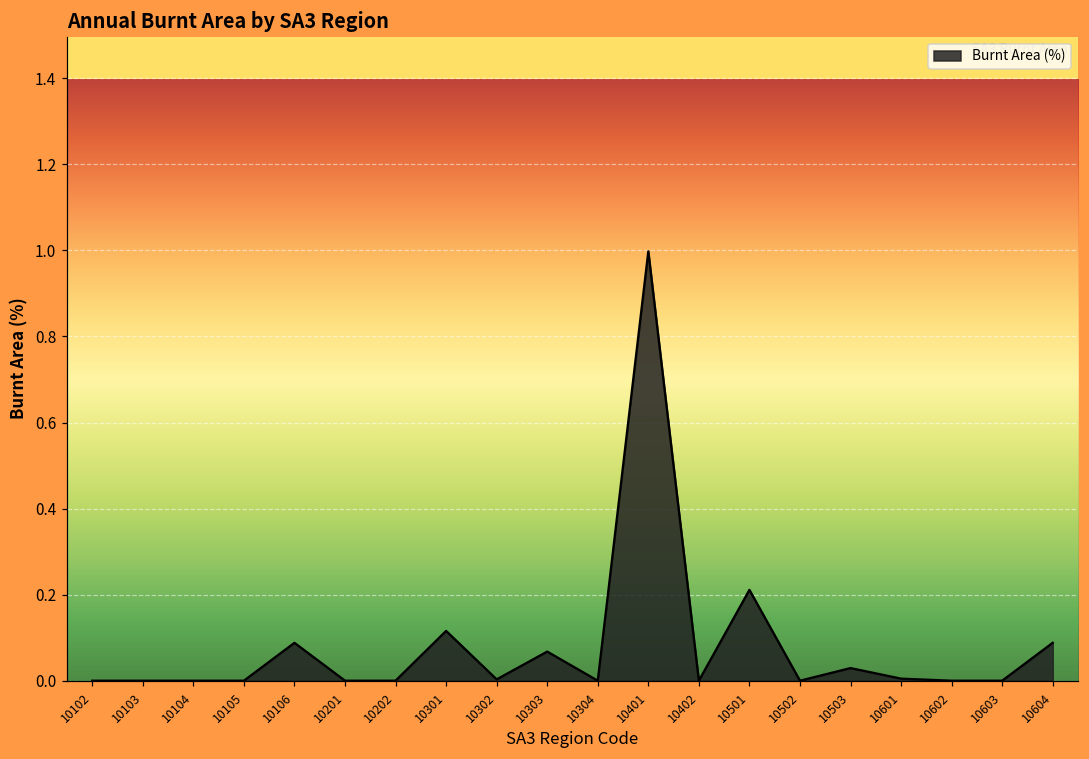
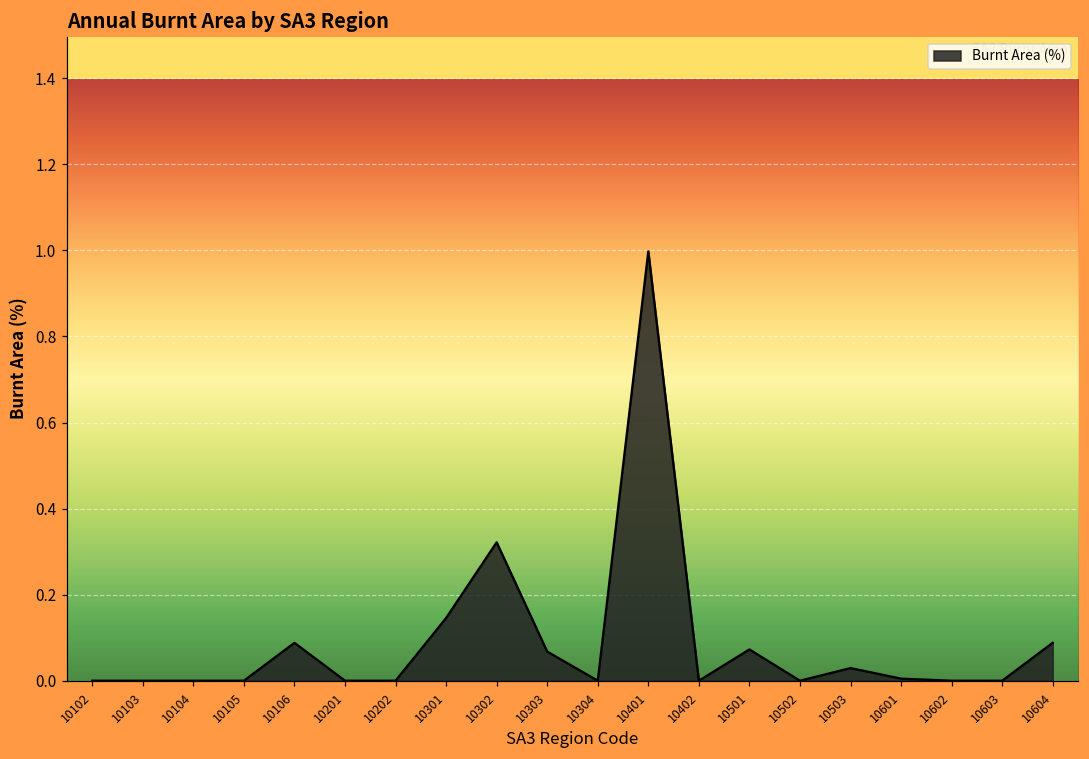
  {
    "10102": 0.00,
    "10103": 0.00,
    "10104": 0.00,
    "10105": 0.00,
    "10106": 0.09,
    "10201": 0.00,
    "10202": 0.00,
-   "10301": 0.12,
-   "10302": 0.00,
+   "10301": 0.15,
+   "10302": 0.32,
    "10303": 0.07,
    "10304": 0.00,
    "10401": 1.00,
    "10402": 0.00,
-   "10501": 0.21,
+   "10501": 0.07,
    "10502": 0.00,
    "10503": 0.03,
    "10601": 0.00,
    "10602": 0.00,
    "10603": 0.00,
    "10604": 0.09
  }
